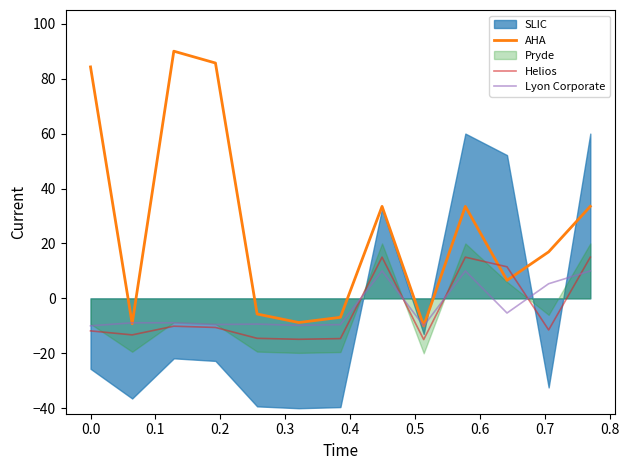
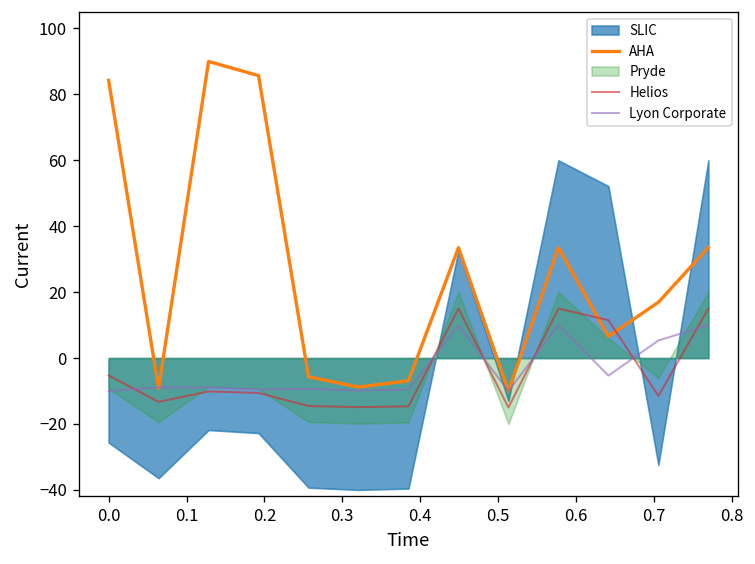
  {
    "AHA": {
      "0.0": 84
    },
    "Helios": {
-     "0.0": -12
+     "0.0": -5
    },
    "Lyon Corporate": {
      "0.0": -10
    }
  }
